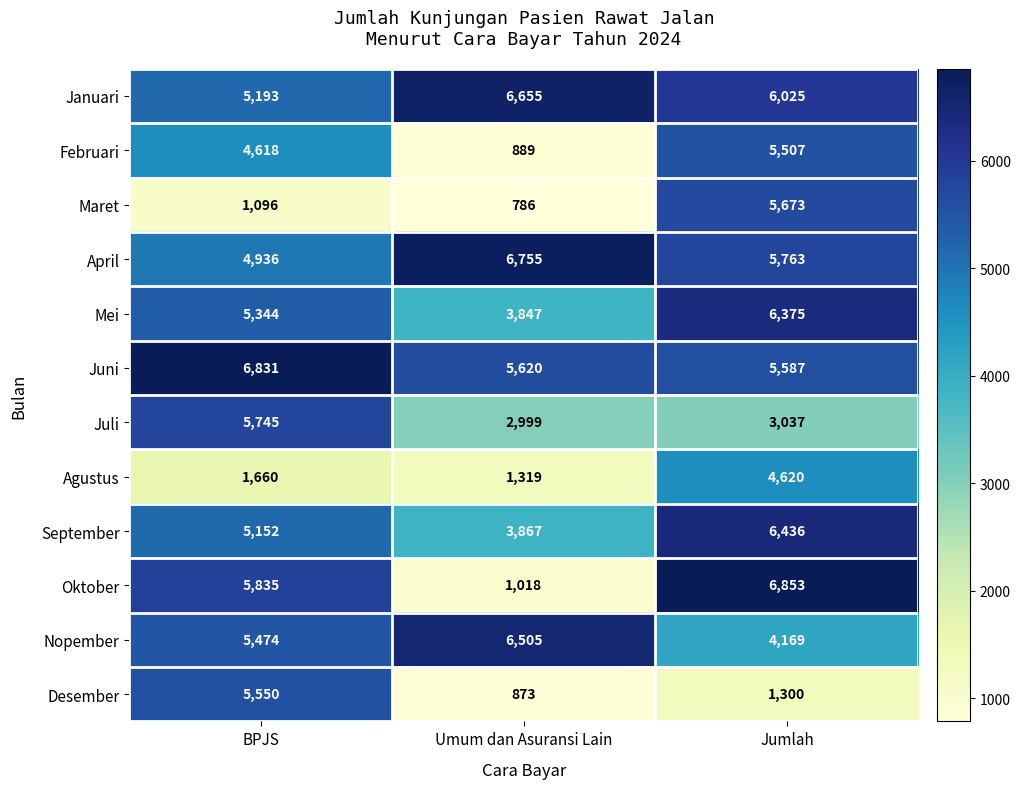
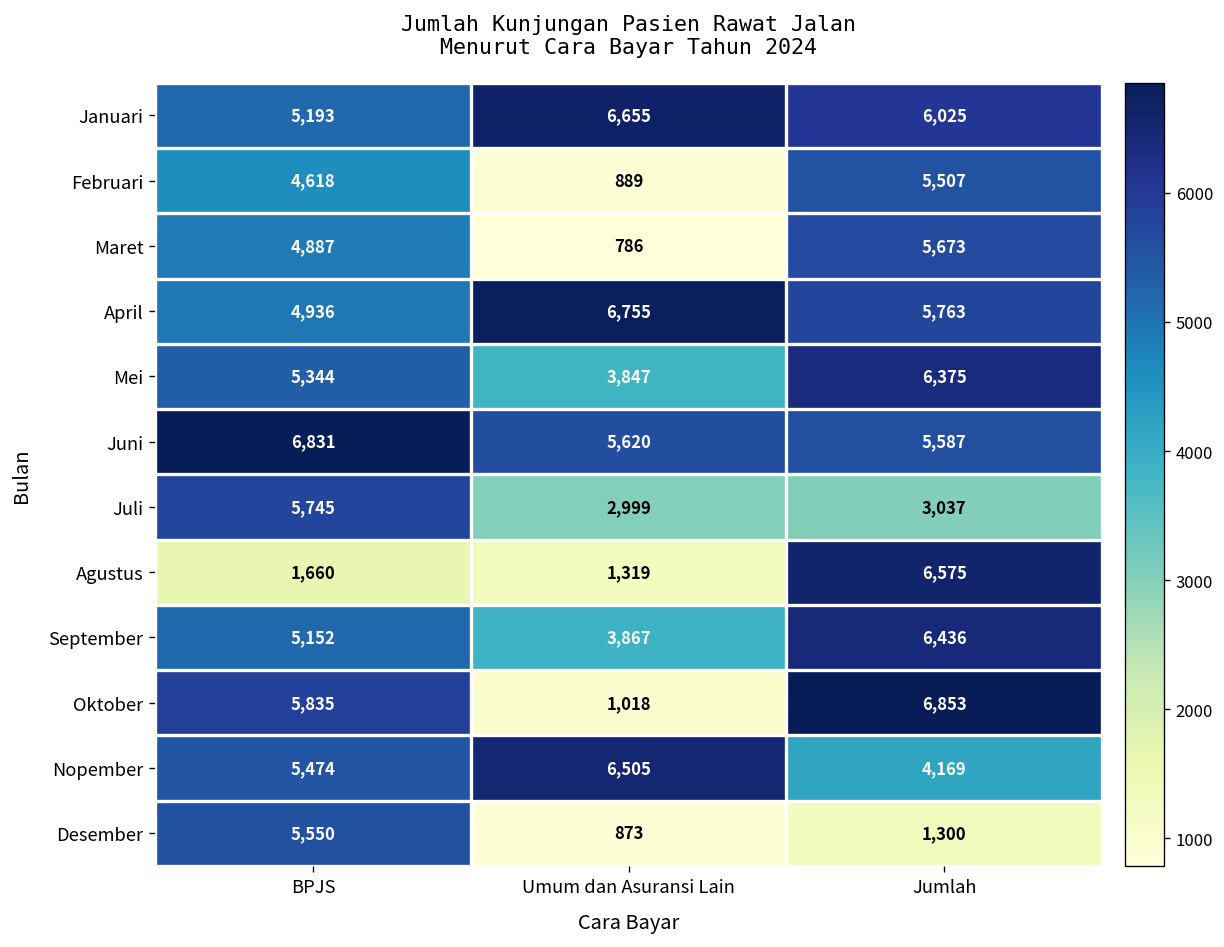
  {
    "Januari": {
      "BPJS": "5,193",
      "Umum dan Asuransi Lain": "6,655",
      "Jumlah": "6,025"
    },
    "Februari": {
      "BPJS": "4,618",
      "Umum dan Asuransi Lain": "889",
      "Jumlah": "5,507"
    },
    "Maret": {
-     "BPJS": "1,096",
+     "BPJS": "4,887",
      "Umum dan Asuransi Lain": "786",
      "Jumlah": "5,673"
    },
    "April": {
      "BPJS": "4,936",
      "Umum dan Asuransi Lain": "6,755",
      "Jumlah": "5,763"
    },
    "Mei": {
      "BPJS": "5,344",
      "Umum dan Asuransi Lain": "3,847",
      "Jumlah": "6,375"
    },
    "Juni": {
      "BPJS": "6,831",
      "Umum dan Asuransi Lain": "5,620",
      "Jumlah": "5,587"
    },
    "Juli": {
      "BPJS": "5,745",
      "Umum dan Asuransi Lain": "2,999",
      "Jumlah": "3,037"
    },
    "Agustus": {
      "BPJS": "1,660",
      "Umum dan Asuransi Lain": "1,319",
-     "Jumlah": "4,620"
+     "Jumlah": "6,575"
    },
    "September": {
      "BPJS": "5,152",
      "Umum dan Asuransi Lain": "3,867",
      "Jumlah": "6,436"
    },
    "Oktober": {
      "BPJS": "5,835",
      "Umum dan Asuransi Lain": "1,018",
      "Jumlah": "6,853"
    },
    "Nopember": {
      "BPJS": "5,474",
      "Umum dan Asuransi Lain": "6,505",
      "Jumlah": "4,169"
    },
    "Desember": {
      "BPJS": "5,550",
      "Umum dan Asuransi Lain": "873",
      "Jumlah": "1,300"
    }
  }
